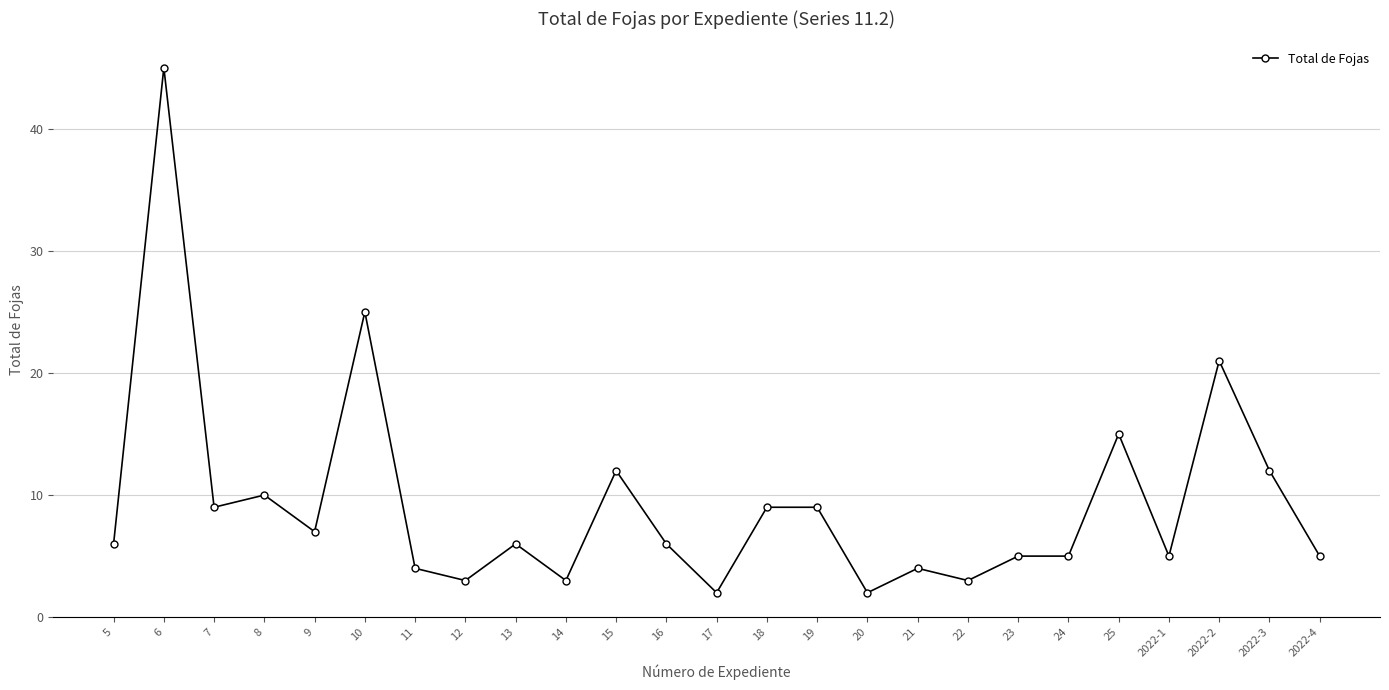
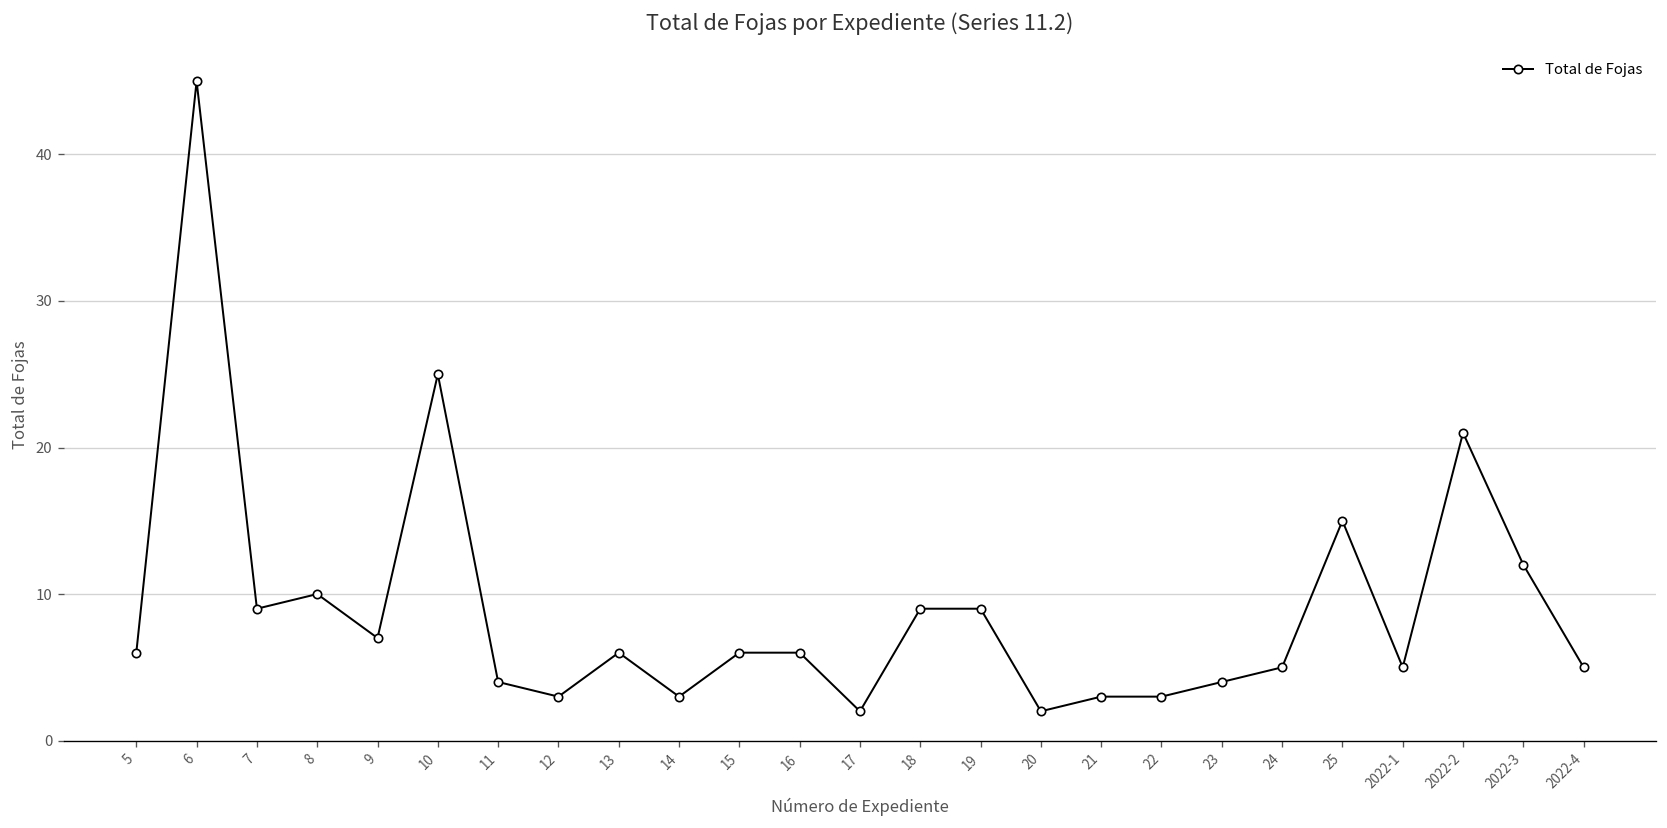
  {
    "5": 6,
    "6": 45,
    "7": 9,
    "8": 10,
    "9": 7,
    "10": 25,
    "11": 4,
    "12": 3,
    "13": 6,
    "14": 3,
-   "15": 12,
+   "15": 6,
    "16": 6,
    "17": 2,
    "18": 9,
    "19": 9,
    "20": 2,
-   "21": 4,
+   "21": 3,
    "22": 3,
-   "23": 5,
+   "23": 4,
    "24": 5,
    "25": 15,
    "2022-1": 5,
    "2022-2": 21,
    "2022-3": 12,
    "2022-4": 5
  }
